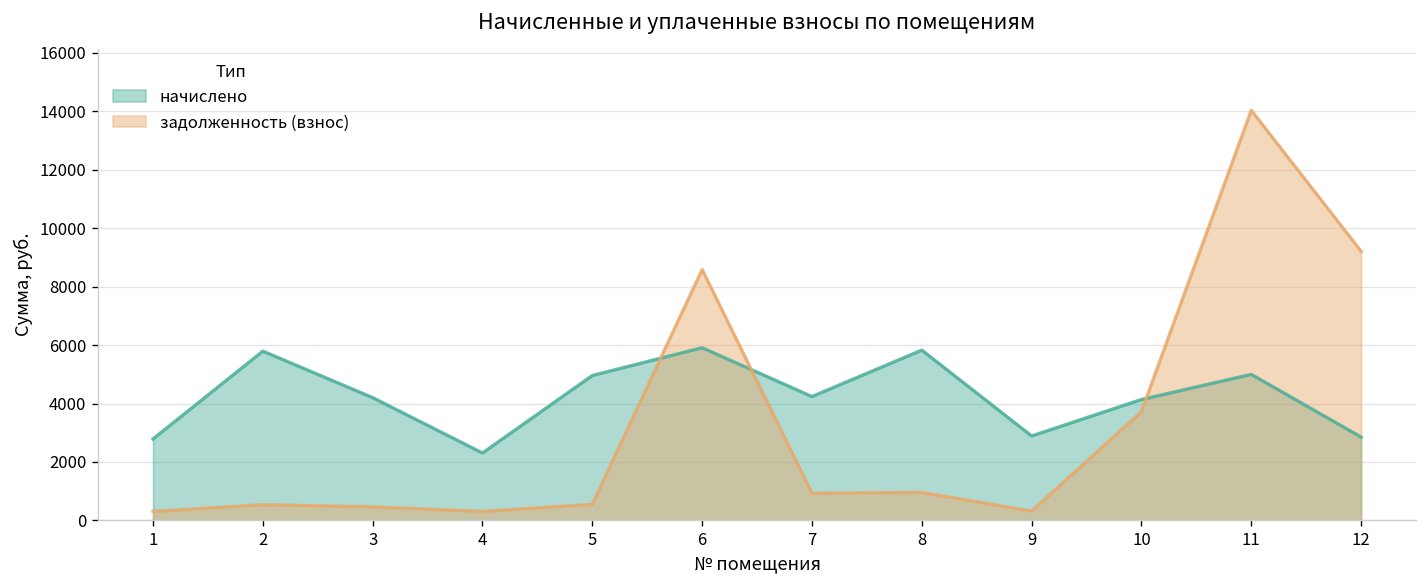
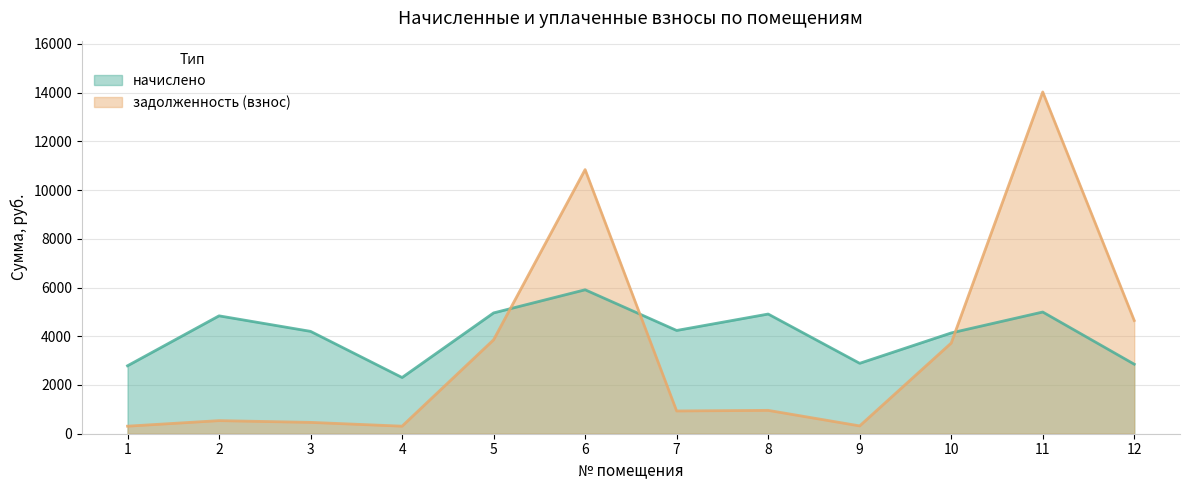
  {
    "начислено": {
      "1": 2800,
-     "2": 5800,
+     "2": 4800,
      "3": 4200,
      "4": 2300,
      "5": 5000,
      "6": 5900,
      "7": 4200,
-     "8": 5800,
+     "8": 4900,
      "9": 2900,
      "10": 4100,
      "11": 5000,
      "12": 2900
    },
    "задолженность (взнос)": {
      "1": 300,
      "2": 500,
      "3": 500,
      "4": 300,
-     "5": 600,
-     "6": 8600,
+     "5": 3900,
+     "6": 10800,
      "7": 900,
      "8": 1000,
      "9": 300,
      "10": 3700,
      "11": 14000,
-     "12": 9200
+     "12": 4600
    }
  }
